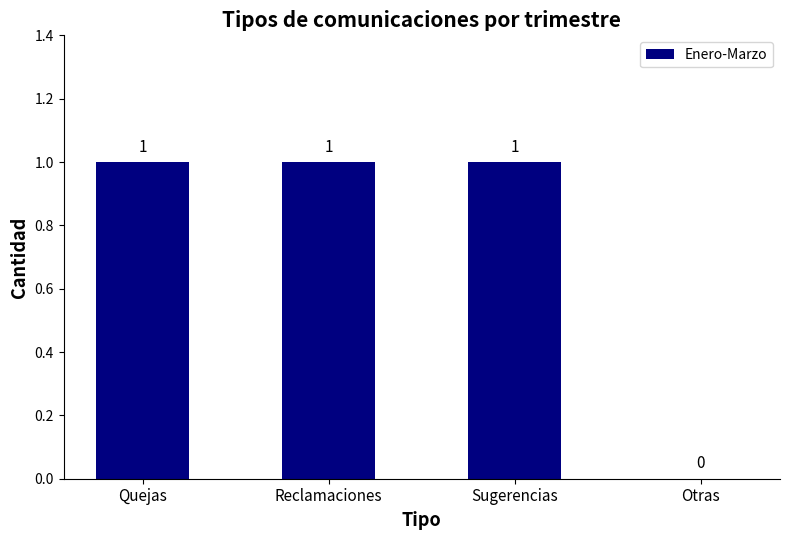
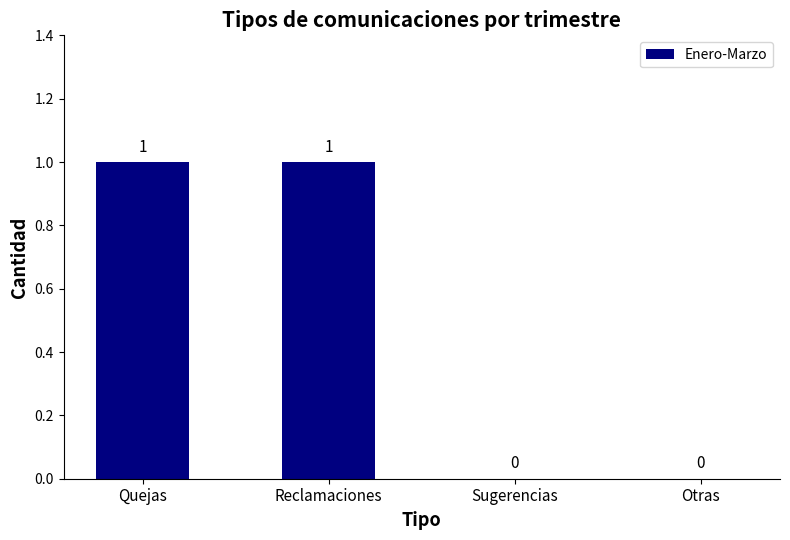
  {
    "Quejas": 1,
    "Reclamaciones": 1,
-   "Sugerencias": 1,
+   "Sugerencias": 0,
    "Otras": 0
  }
